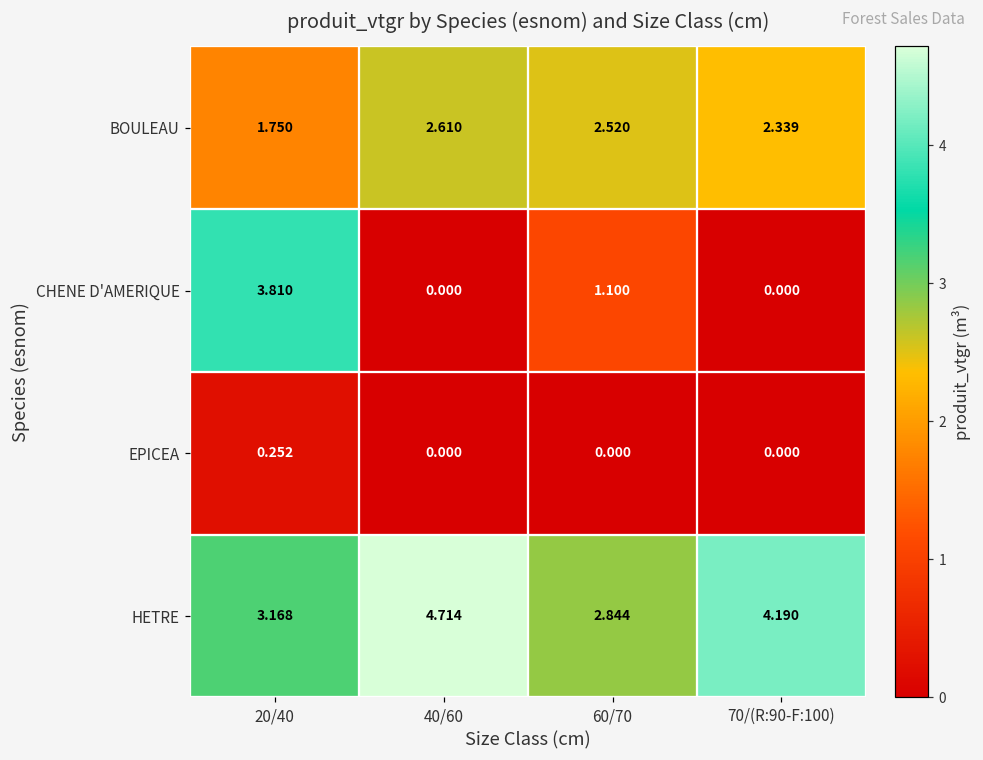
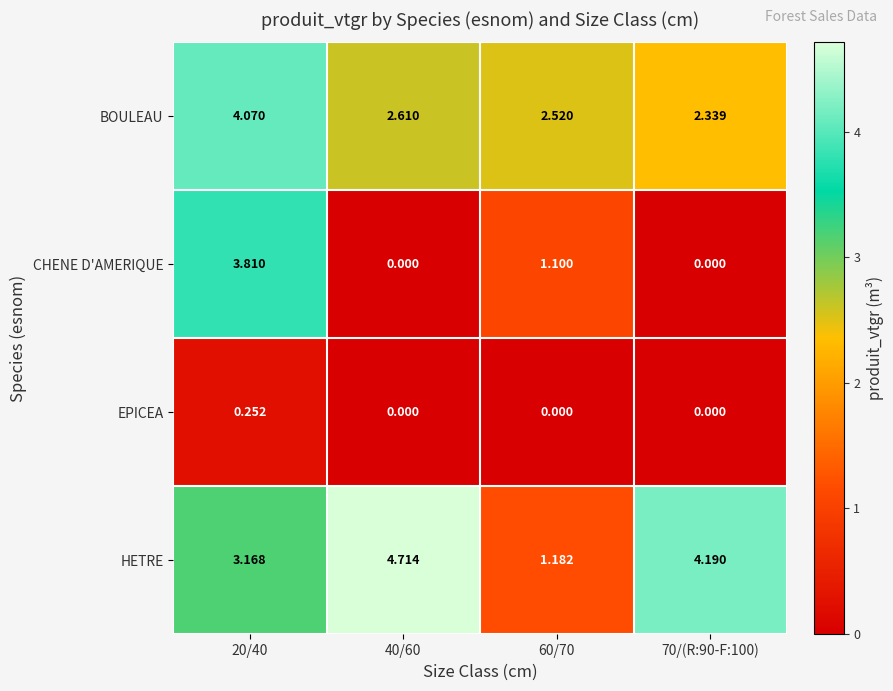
  {
    "BOULEAU": {
-     "20/40": 1.750,
+     "20/40": 4.070,
      "40/60": 2.610,
      "60/70": 2.520,
      "70/(R:90-F:100)": 2.339
    },
    "CHENE D'AMERIQUE": {
      "20/40": 3.810,
      "40/60": 0.000,
      "60/70": 1.100,
      "70/(R:90-F:100)": 0.000
    },
    "EPICEA": {
      "20/40": 0.252,
      "40/60": 0.000,
      "60/70": 0.000,
      "70/(R:90-F:100)": 0.000
    },
    "HETRE": {
      "20/40": 3.168,
      "40/60": 4.714,
-     "60/70": 2.844,
+     "60/70": 1.182,
      "70/(R:90-F:100)": 4.190
    }
  }
